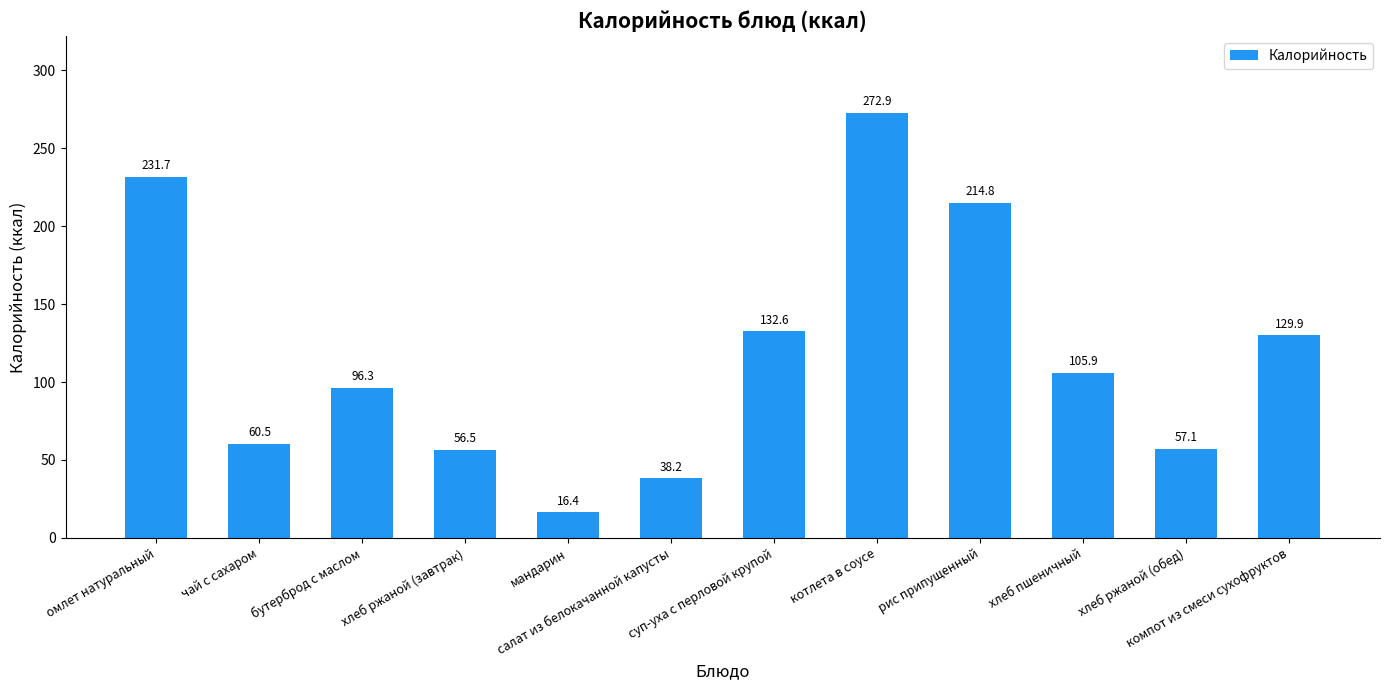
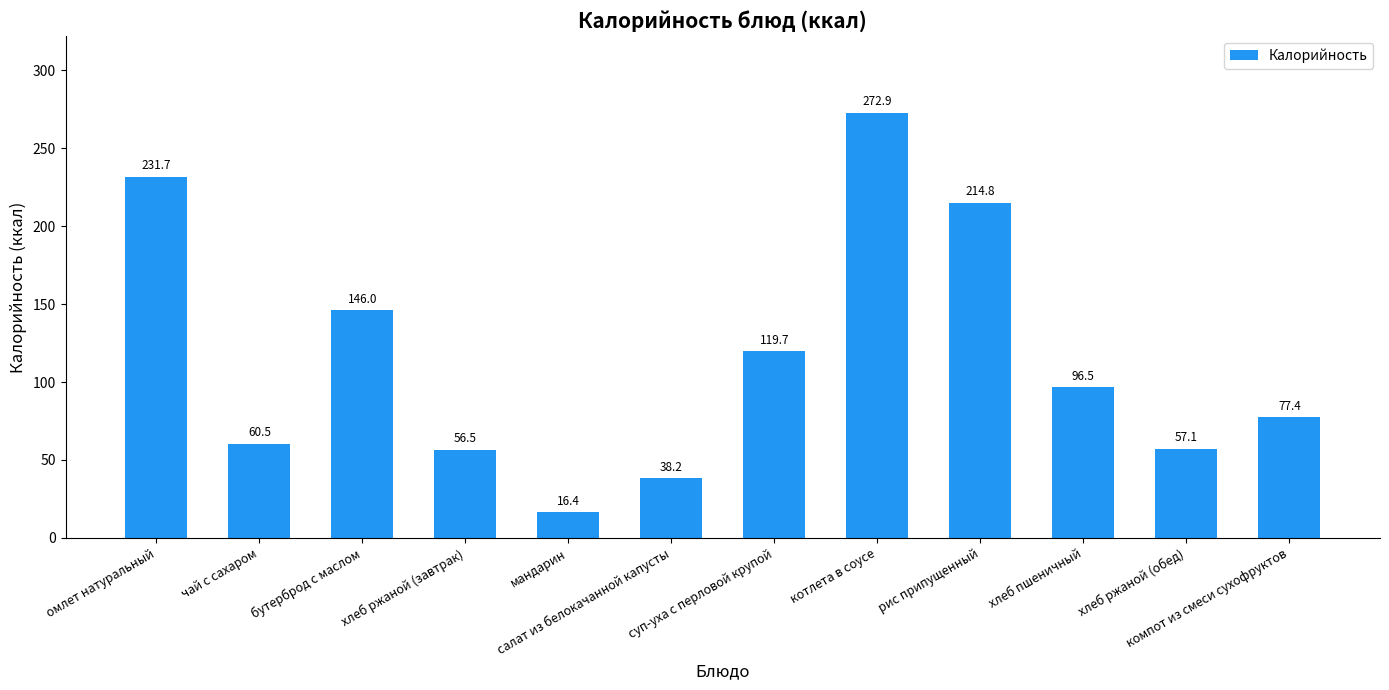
  {
    "омлет натуральный": 231.7,
    "чай с сахаром": 60.5,
-   "бутерброд с маслом": 96.3,
+   "бутерброд с маслом": 146.0,
    "хлеб ржаной (завтрак)": 56.5,
    "мандарин": 16.4,
    "салат из белокачанной капусты": 38.2,
-   "суп-уха с перловой крупой": 132.6,
+   "суп-уха с перловой крупой": 119.7,
    "котлета в соусе": 272.9,
    "рис припущенный": 214.8,
-   "хлеб пшеничный": 105.9,
+   "хлеб пшеничный": 96.5,
    "хлеб ржаной (обед)": 57.1,
-   "компот из смеси сухофруктов": 129.9
+   "компот из смеси сухофруктов": 77.4
  }
